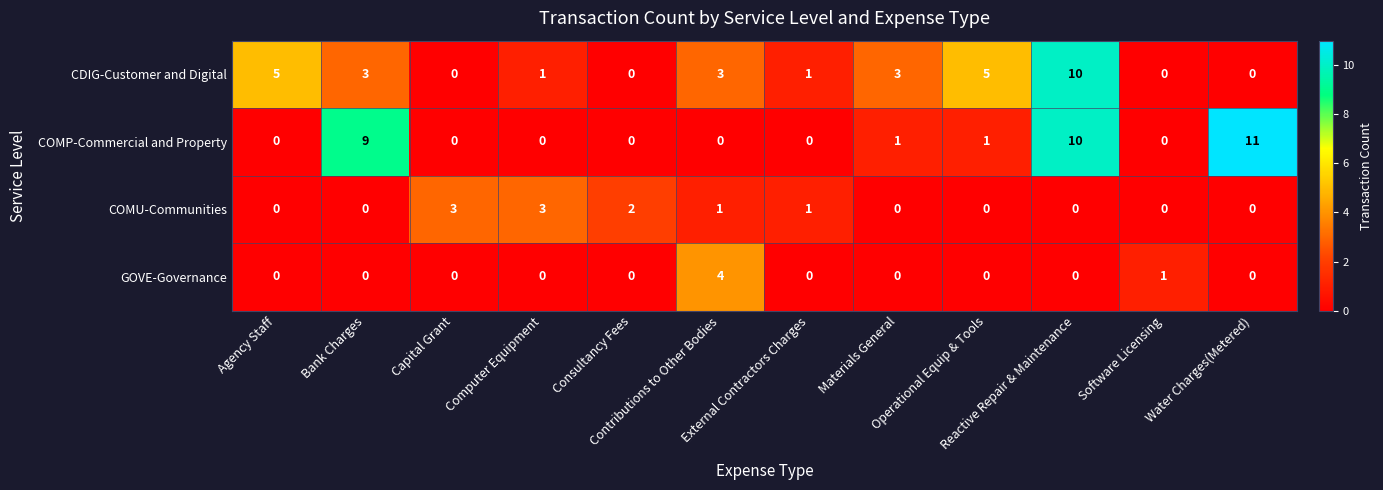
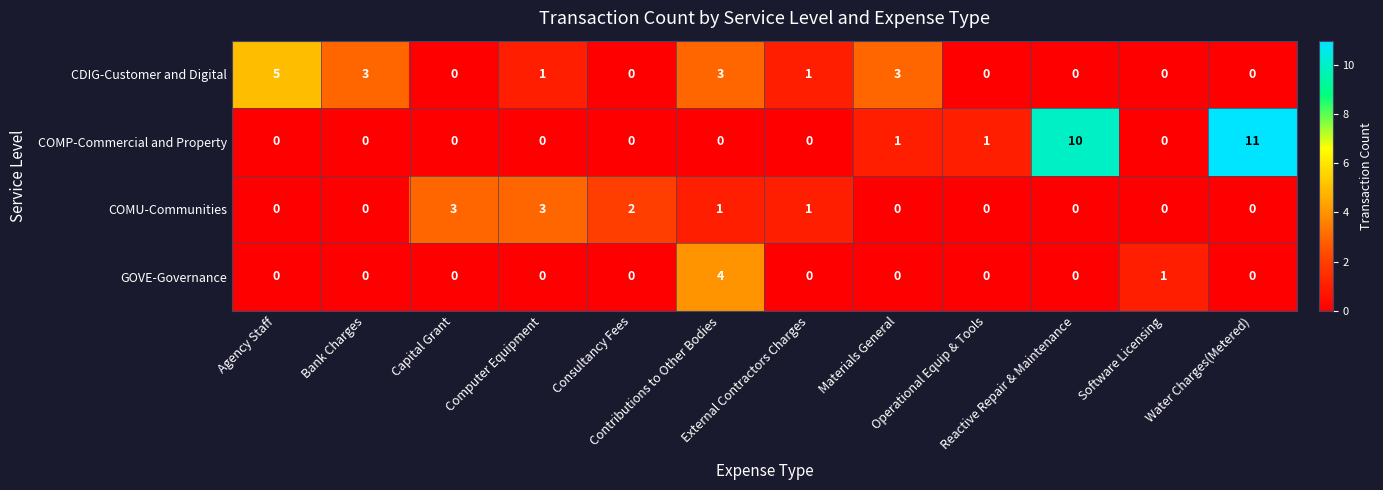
  {
    "CDIG-Customer and Digital": {
      "Agency Staff": 5,
      "Bank Charges": 3,
      "Capital Grant": 0,
      "Computer Equipment": 1,
      "Consultancy Fees": 0,
      "Contributions to Other Bodies": 3,
      "External Contractors Charges": 1,
      "Materials General": 3,
-     "Operational Equip & Tools": 5,
-     "Reactive Repair & Maintenance": 10,
+     "Operational Equip & Tools": 0,
+     "Reactive Repair & Maintenance": 0,
      "Software Licensing": 0,
      "Water Charges(Metered)": 0
    },
    "COMP-Commercial and Property": {
      "Agency Staff": 0,
-     "Bank Charges": 9,
+     "Bank Charges": 0,
      "Capital Grant": 0,
      "Computer Equipment": 0,
      "Consultancy Fees": 0,
      "Contributions to Other Bodies": 0,
      "External Contractors Charges": 0,
      "Materials General": 1,
      "Operational Equip & Tools": 1,
      "Reactive Repair & Maintenance": 10,
      "Software Licensing": 0,
      "Water Charges(Metered)": 11
    },
    "COMU-Communities": {
      "Agency Staff": 0,
      "Bank Charges": 0,
      "Capital Grant": 3,
      "Computer Equipment": 3,
      "Consultancy Fees": 2,
      "Contributions to Other Bodies": 1,
      "External Contractors Charges": 1,
      "Materials General": 0,
      "Operational Equip & Tools": 0,
      "Reactive Repair & Maintenance": 0,
      "Software Licensing": 0,
      "Water Charges(Metered)": 0
    },
    "GOVE-Governance": {
      "Agency Staff": 0,
      "Bank Charges": 0,
      "Capital Grant": 0,
      "Computer Equipment": 0,
      "Consultancy Fees": 0,
      "Contributions to Other Bodies": 4,
      "External Contractors Charges": 0,
      "Materials General": 0,
      "Operational Equip & Tools": 0,
      "Reactive Repair & Maintenance": 0,
      "Software Licensing": 1,
      "Water Charges(Metered)": 0
    }
  }
